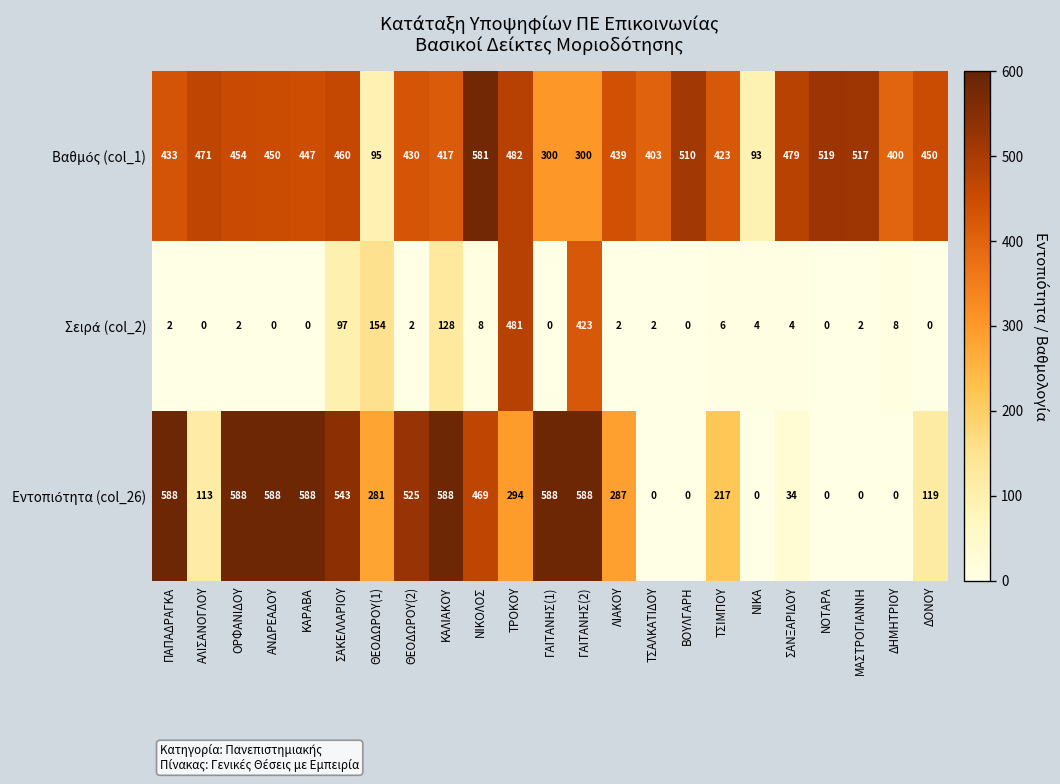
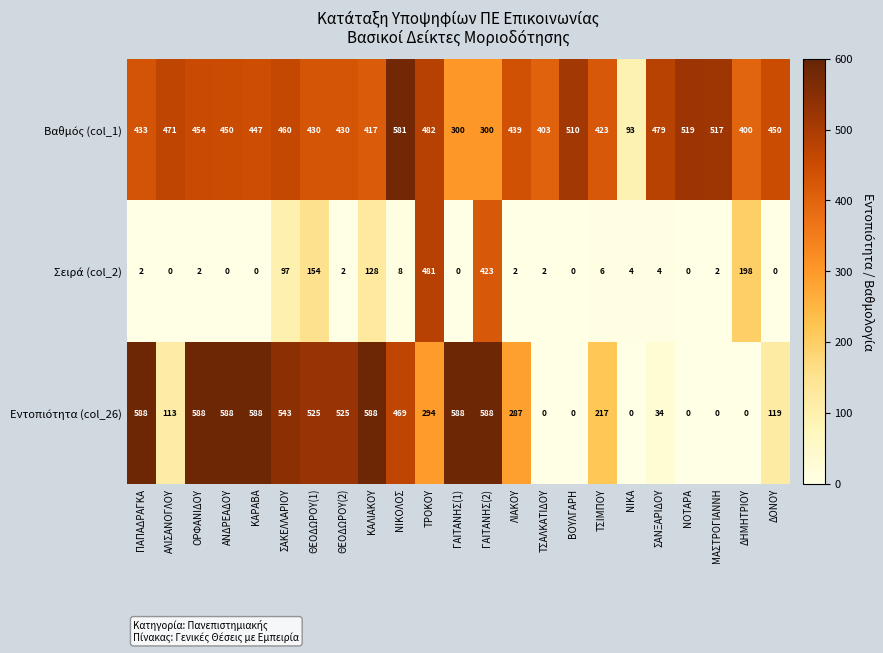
  {
    "Βαθμός (col_1)": {
      "ΠΑΠΑΔΡΑΓΚΑ": 433,
      "ΑΛΙΣΑΝΟΓΛΟΥ": 471,
      "ΟΡΦΑΝΙΔΟΥ": 454,
      "ΑΝΔΡΕΑΔΟΥ": 450,
      "ΚΑΡΑΒΑ": 447,
      "ΣΑΚΕΛΛΑΡΙΟΥ": 460,
-     "ΘΕΟΔΩΡΟΥ(1)": 95,
+     "ΘΕΟΔΩΡΟΥ(1)": 430,
      "ΘΕΟΔΩΡΟΥ(2)": 430,
      "ΚΑΛΙΑΚΟΥ": 417,
      "ΝΙΚΟΛΟΣ": 581,
      "ΤΡΟΚΟΥ": 482,
      "ΓΑΙΤΑΝΗΣ(1)": 300,
      "ΓΑΙΤΑΝΗΣ(2)": 300,
      "ΛΙΑΚΟΥ": 439,
      "ΤΣΑΛΚΑΤΙΔΟΥ": 403,
      "ΒΟΥΛΓΑΡΗ": 510,
      "ΤΣΙΜΠΟΥ": 423,
      "ΝΙΚΑ": 93,
      "ΣΑΝΞΑΡΙΔΟΥ": 479,
      "ΝΟΤΑΡΑ": 519,
      "ΜΑΣΤΡΟΓΙΑΝΝΗ": 517,
      "ΔΗΜΗΤΡΙΟΥ": 400,
      "ΔΟΝΟΥ": 450
    },
    "Σειρά (col_2)": {
      "ΠΑΠΑΔΡΑΓΚΑ": 2,
      "ΑΛΙΣΑΝΟΓΛΟΥ": 0,
      "ΟΡΦΑΝΙΔΟΥ": 2,
      "ΑΝΔΡΕΑΔΟΥ": 0,
      "ΚΑΡΑΒΑ": 0,
      "ΣΑΚΕΛΛΑΡΙΟΥ": 97,
      "ΘΕΟΔΩΡΟΥ(1)": 154,
      "ΘΕΟΔΩΡΟΥ(2)": 2,
      "ΚΑΛΙΑΚΟΥ": 128,
      "ΝΙΚΟΛΟΣ": 8,
      "ΤΡΟΚΟΥ": 481,
      "ΓΑΙΤΑΝΗΣ(1)": 0,
      "ΓΑΙΤΑΝΗΣ(2)": 423,
      "ΛΙΑΚΟΥ": 2,
      "ΤΣΑΛΚΑΤΙΔΟΥ": 2,
      "ΒΟΥΛΓΑΡΗ": 0,
      "ΤΣΙΜΠΟΥ": 6,
      "ΝΙΚΑ": 4,
      "ΣΑΝΞΑΡΙΔΟΥ": 4,
      "ΝΟΤΑΡΑ": 0,
      "ΜΑΣΤΡΟΓΙΑΝΝΗ": 2,
-     "ΔΗΜΗΤΡΙΟΥ": 8,
+     "ΔΗΜΗΤΡΙΟΥ": 198,
      "ΔΟΝΟΥ": 0
    },
    "Εντοπιότητα (col_26)": {
      "ΠΑΠΑΔΡΑΓΚΑ": 588,
      "ΑΛΙΣΑΝΟΓΛΟΥ": 113,
      "ΟΡΦΑΝΙΔΟΥ": 588,
      "ΑΝΔΡΕΑΔΟΥ": 588,
      "ΚΑΡΑΒΑ": 588,
      "ΣΑΚΕΛΛΑΡΙΟΥ": 543,
-     "ΘΕΟΔΩΡΟΥ(1)": 281,
+     "ΘΕΟΔΩΡΟΥ(1)": 525,
      "ΘΕΟΔΩΡΟΥ(2)": 525,
      "ΚΑΛΙΑΚΟΥ": 588,
      "ΝΙΚΟΛΟΣ": 469,
      "ΤΡΟΚΟΥ": 294,
      "ΓΑΙΤΑΝΗΣ(1)": 588,
      "ΓΑΙΤΑΝΗΣ(2)": 588,
      "ΛΙΑΚΟΥ": 287,
      "ΤΣΑΛΚΑΤΙΔΟΥ": 0,
      "ΒΟΥΛΓΑΡΗ": 0,
      "ΤΣΙΜΠΟΥ": 217,
      "ΝΙΚΑ": 0,
      "ΣΑΝΞΑΡΙΔΟΥ": 34,
      "ΝΟΤΑΡΑ": 0,
      "ΜΑΣΤΡΟΓΙΑΝΝΗ": 0,
      "ΔΗΜΗΤΡΙΟΥ": 0,
      "ΔΟΝΟΥ": 119
    }
  }
